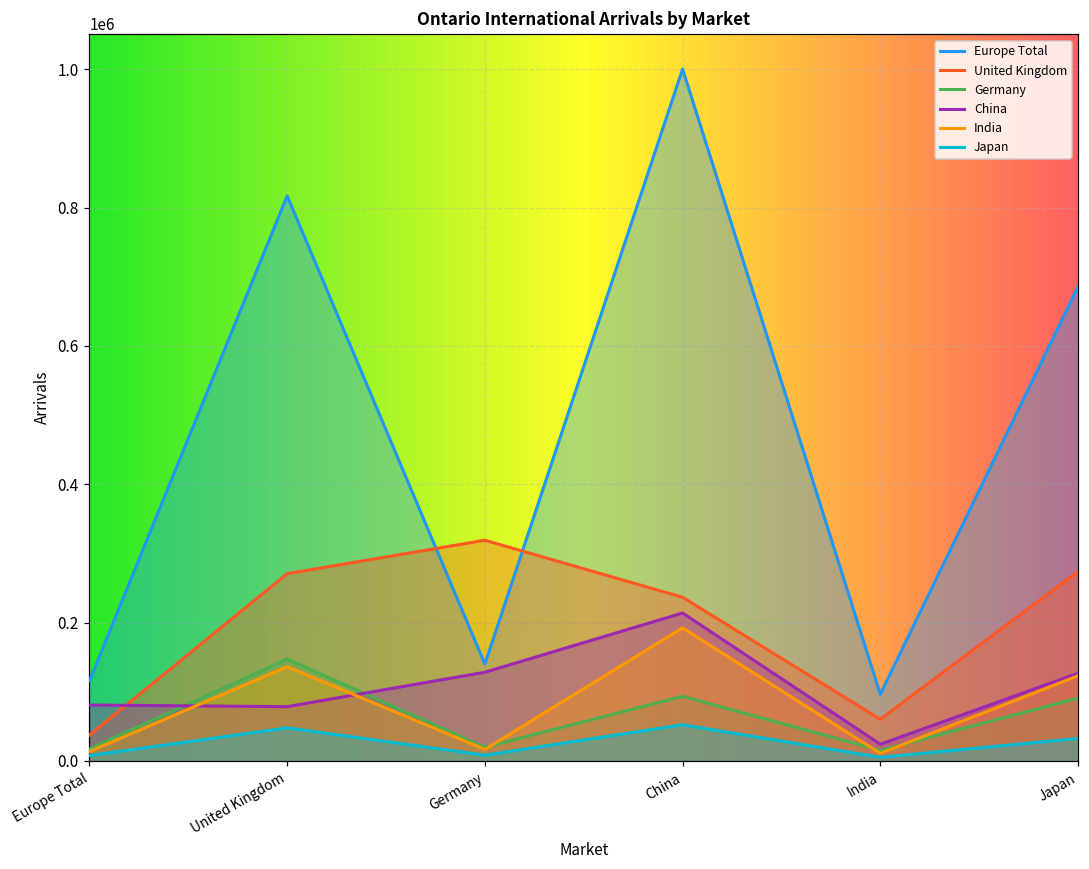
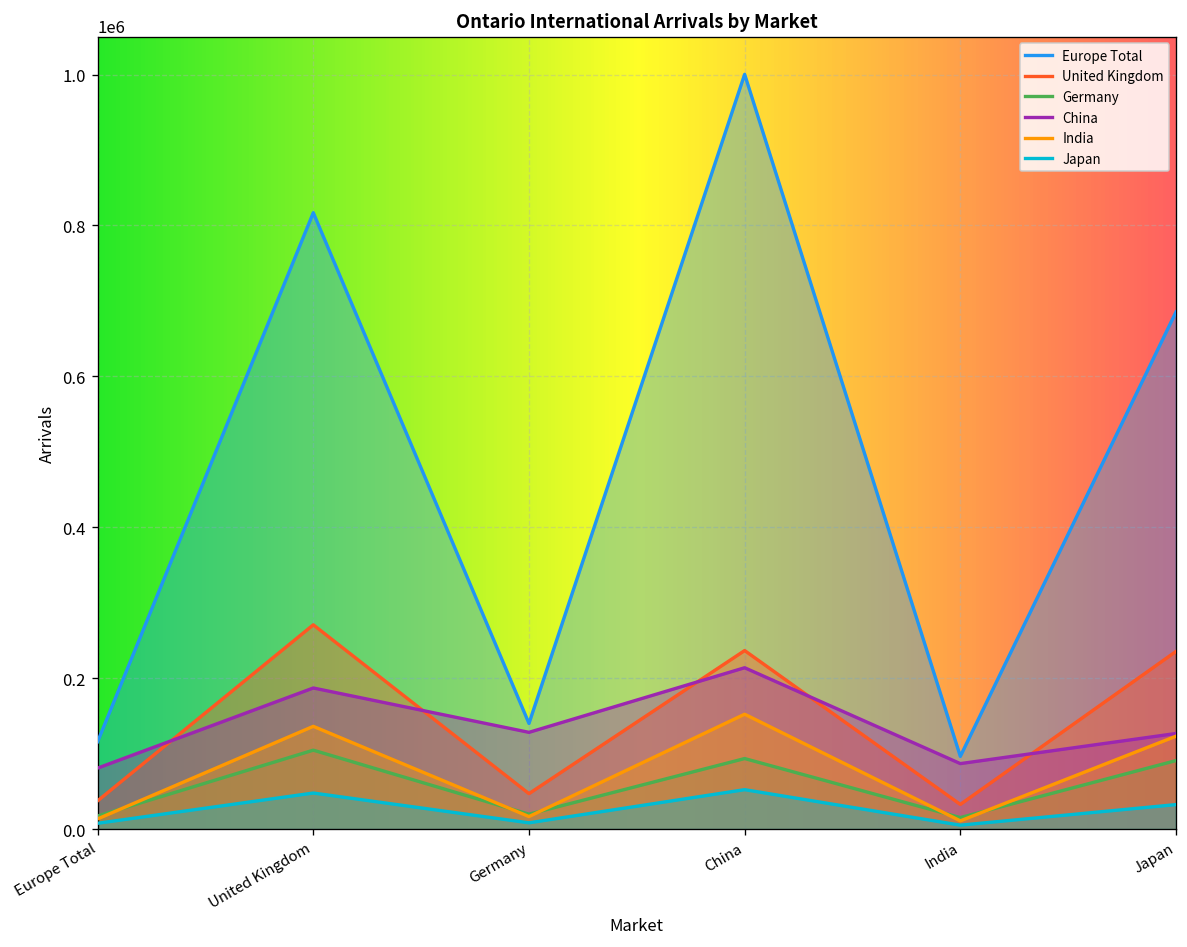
  {
    "United Kingdom": {
      "Europe Total": 40000,
      "United Kingdom": 270000,
-     "Germany": 320000,
+     "Germany": 50000,
      "China": 240000,
-     "India": 60000,
-     "Japan": 270000
+     "India": 30000,
+     "Japan": 240000
    },
    "Germany": {
-     "United Kingdom": 150000,
+     "United Kingdom": 100000,
      "China": 90000,
      "India": 20000,
      "Japan": 90000
    },
    "China": {
      "Europe Total": 80000,
-     "United Kingdom": 80000,
+     "United Kingdom": 190000,
      "Germany": 130000,
      "China": 210000,
-     "India": 20000
+     "India": 90000
    },
    "India": {
      "United Kingdom": 140000,
-     "China": 190000,
+     "China": 150000,
      "India": 10000
    }
  }
